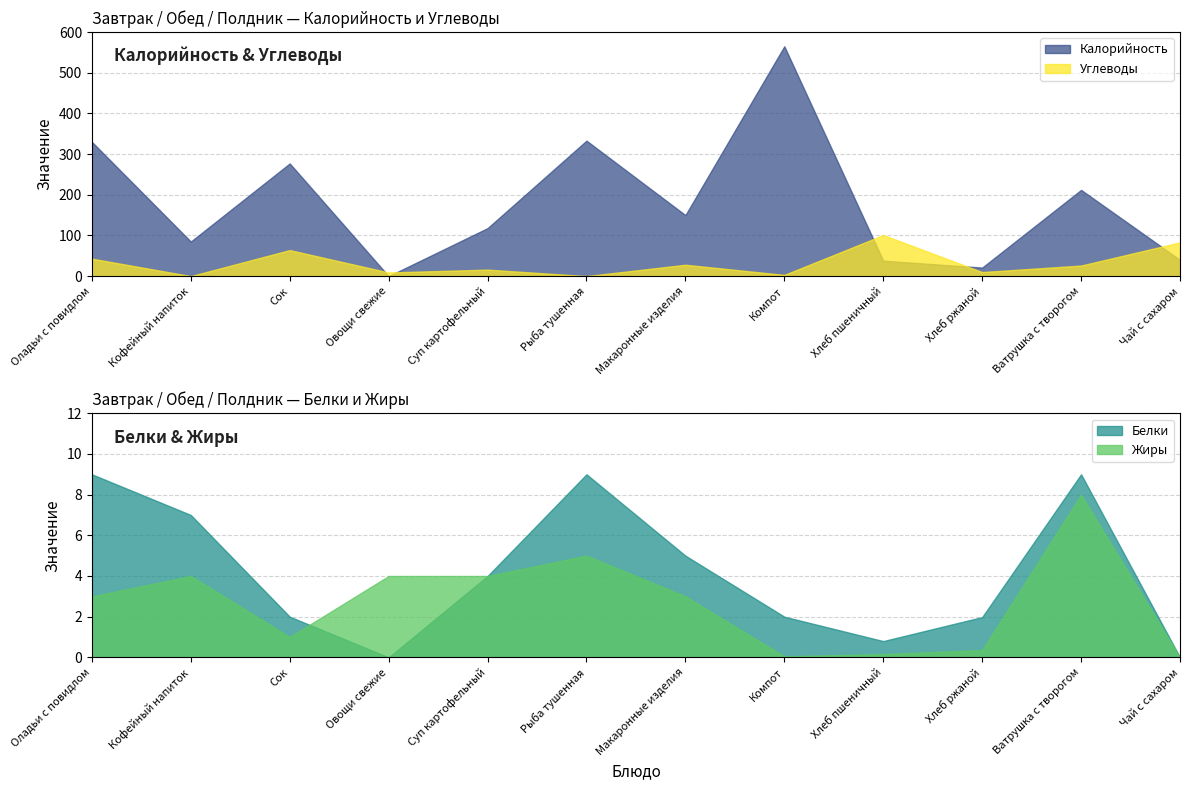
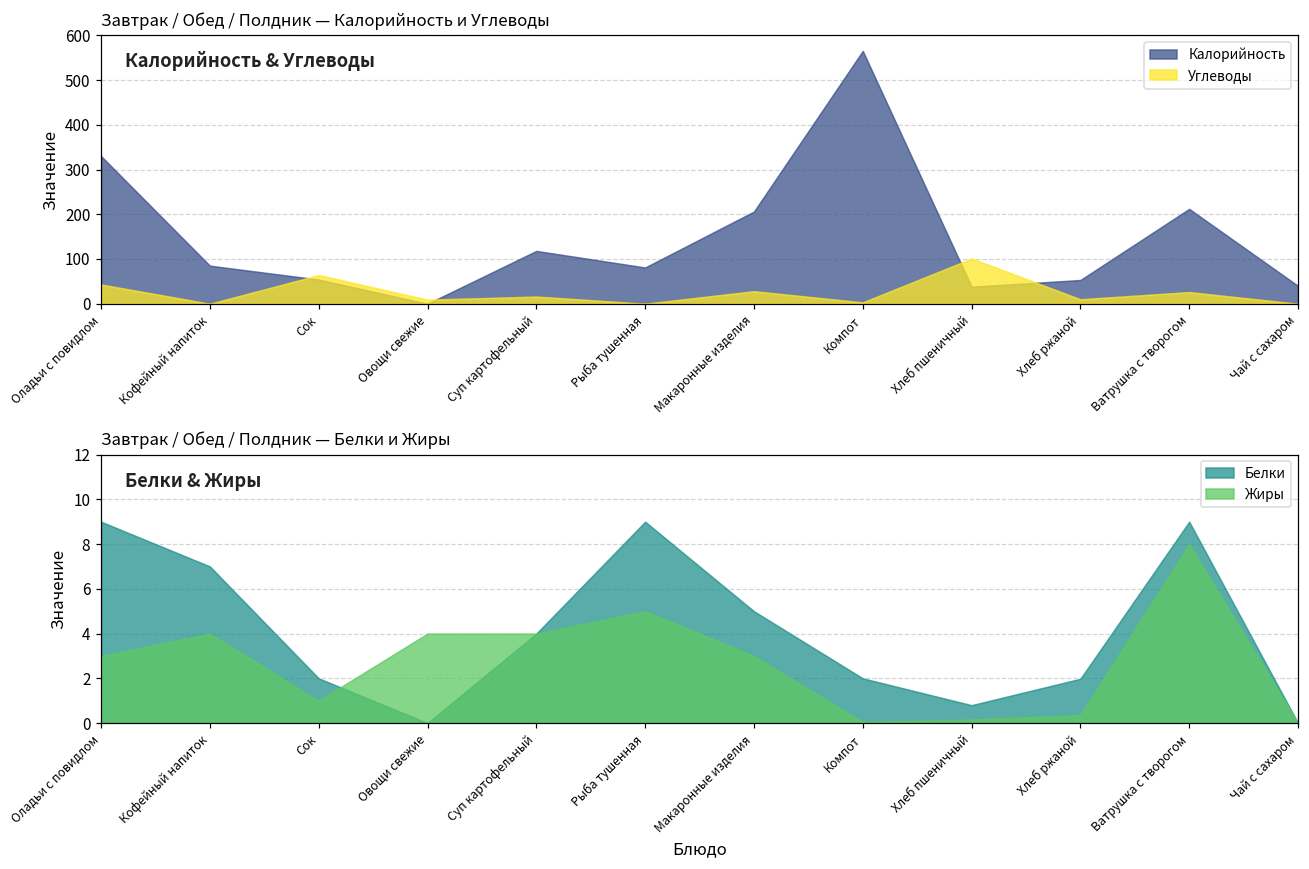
  {
    "Завтрак / Обед / Полдник — Калорийность и Углеводы": {
      "Калорийность": {
        "Оладьи с повидлом": 330,
        "Кофейный напиток": 90,
-       "Сок": 280,
+       "Сок": 50,
        "Овощи свежие": 0,
        "Суп картофельный": 120,
-       "Рыба тушенная": 330,
-       "Макаронные изделия": 150,
+       "Рыба тушенная": 80,
+       "Макаронные изделия": 210,
        "Компот": 570,
        "Хлеб пшеничный": 40,
-       "Хлеб ржаной": 20,
+       "Хлеб ржаной": 50,
        "Ватрушка с творогом": 210,
        "Чай с сахаром": 40
      },
      "Углеводы": {
        "Оладьи с повидлом": 40,
        "Кофейный напиток": 0,
        "Сок": 60,
        "Овощи свежие": 10,
        "Суп картофельный": 20,
        "Рыба тушенная": 0,
        "Макаронные изделия": 30,
        "Хлеб пшеничный": 100,
        "Хлеб ржаной": 10,
        "Ватрушка с творогом": 30,
-       "Чай с сахаром": 80
+       "Чай с сахаром": 0
      }
    },
    "Завтрак / Обед / Полдник — Белки и Жиры": {
      "Белки": {
        "Оладьи с повидлом": 9.0,
        "Кофейный напиток": 7.0,
        "Сок": 2.0,
        "Овощи свежие": 0.0,
        "Рыба тушенная": 9.0,
        "Макаронные изделия": 5.0,
        "Компот": 2.0,
        "Хлеб пшеничный": 0.8,
        "Хлеб ржаной": 2.0,
        "Ватрушка с творогом": 9.0
      },
      "Жиры": {
        "Оладьи с повидлом": 3.0,
        "Кофейный напиток": 4.0,
        "Сок": 1.0,
        "Овощи свежие": 4.0,
        "Рыба тушенная": 5.0,
        "Макаронные изделия": 3.0,
        "Хлеб пшеничный": 0.2,
        "Хлеб ржаной": 0.4,
        "Ватрушка с творогом": 8.0
      }
    }
  }
